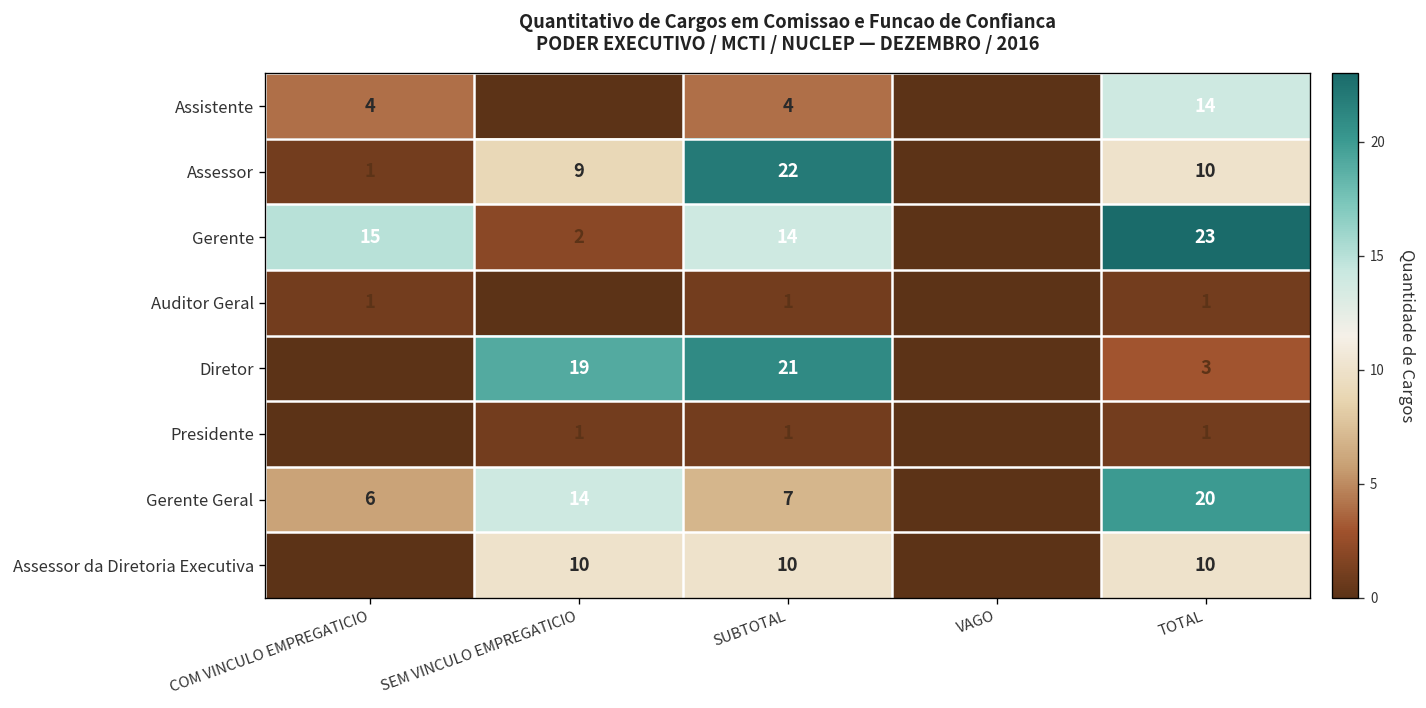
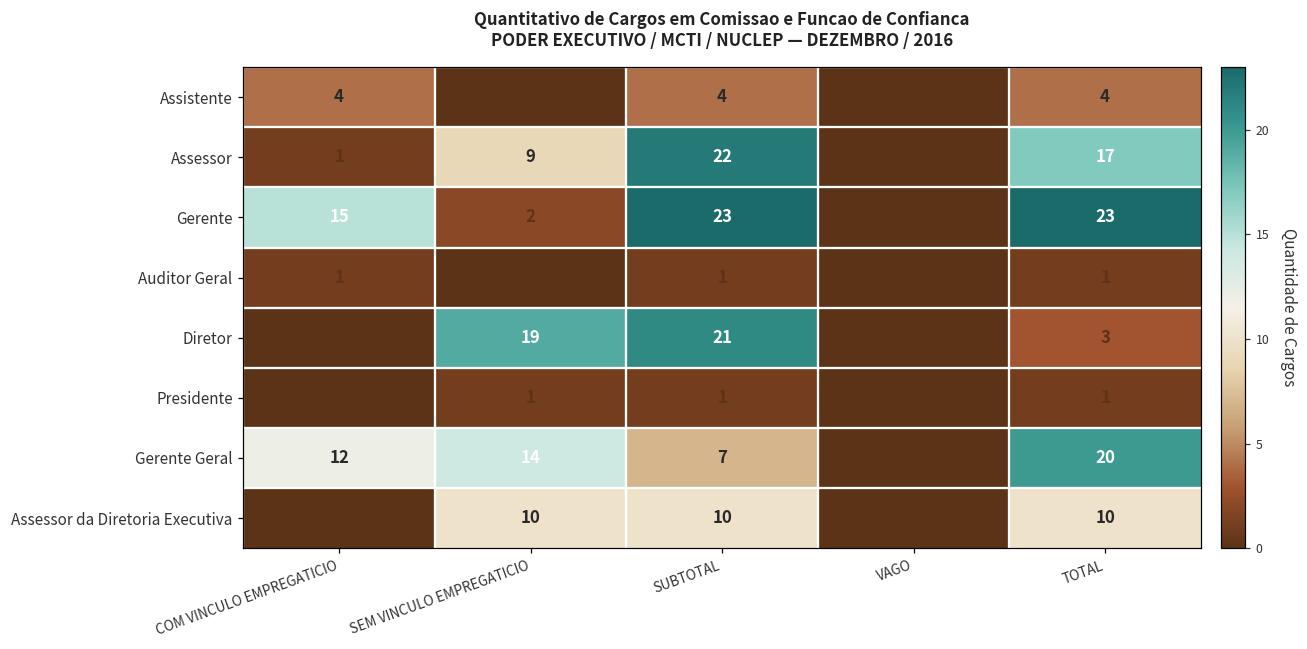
  {
    "Assistente": {
      "COM VINCULO EMPREGATICIO": 4,
      "SUBTOTAL": 4,
-     "TOTAL": 14
+     "TOTAL": 4
    },
    "Assessor": {
      "SEM VINCULO EMPREGATICIO": 9,
      "SUBTOTAL": 22,
-     "TOTAL": 10
+     "TOTAL": 17
    },
    "Gerente": {
      "COM VINCULO EMPREGATICIO": 15,
-     "SUBTOTAL": 14,
+     "SUBTOTAL": 23,
      "TOTAL": 23
    },
    "Diretor": {
      "SEM VINCULO EMPREGATICIO": 19,
      "SUBTOTAL": 21,
      "TOTAL": 3
    },
    "Gerente Geral": {
-     "COM VINCULO EMPREGATICIO": 6,
+     "COM VINCULO EMPREGATICIO": 12,
      "SEM VINCULO EMPREGATICIO": 14,
      "SUBTOTAL": 7,
      "TOTAL": 20
    },
    "Assessor da Diretoria Executiva": {
      "SEM VINCULO EMPREGATICIO": 10,
      "SUBTOTAL": 10,
      "TOTAL": 10
    }
  }
